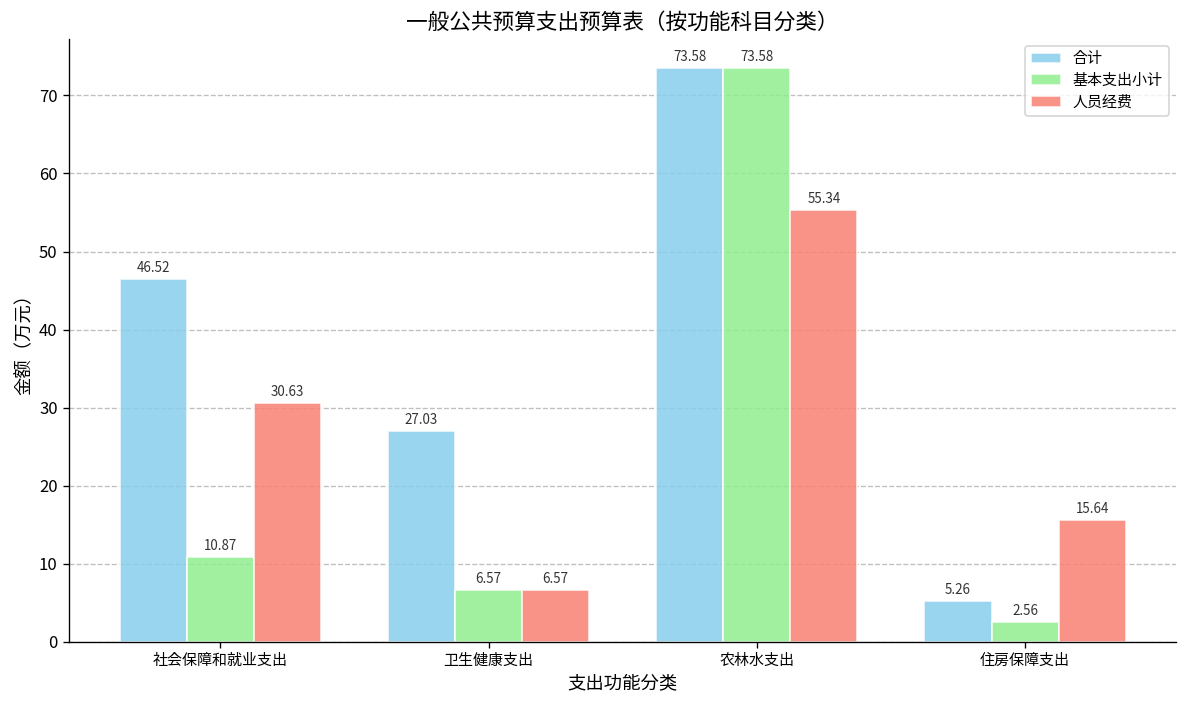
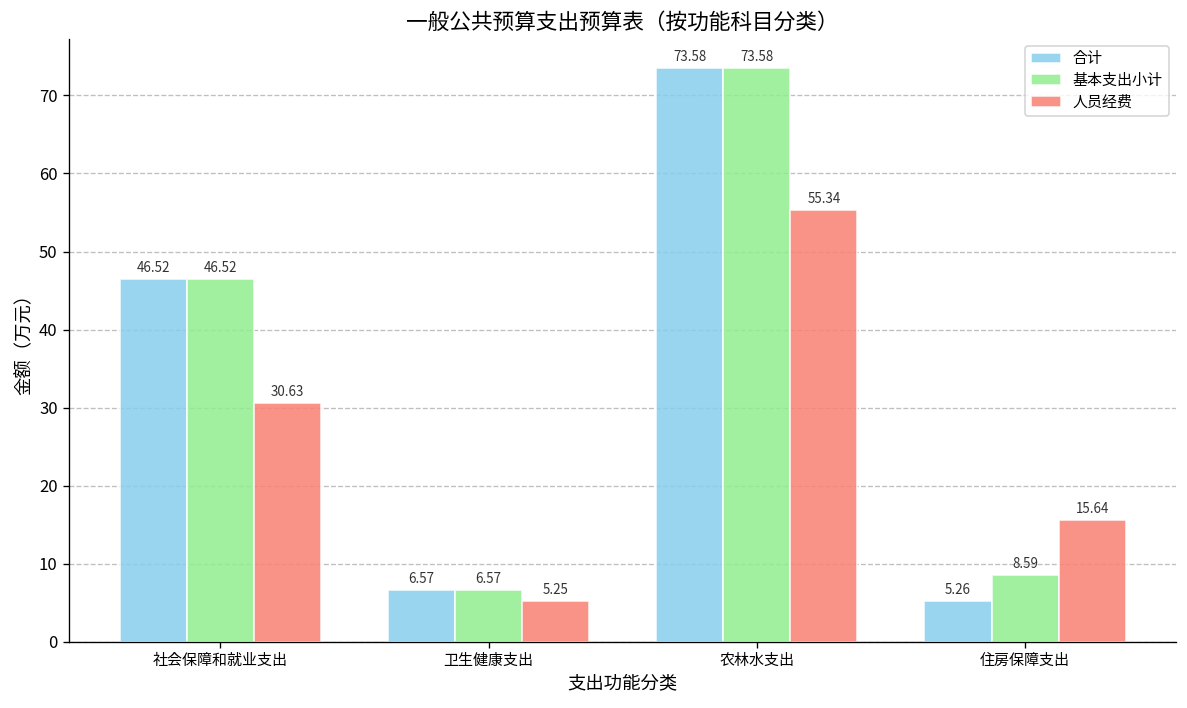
  {
    "合计": {
      "社会保障和就业支出": 46.52,
-     "卫生健康支出": 27.03,
+     "卫生健康支出": 6.57,
      "农林水支出": 73.58,
      "住房保障支出": 5.26
    },
    "基本支出小计": {
-     "社会保障和就业支出": 10.87,
+     "社会保障和就业支出": 46.52,
      "卫生健康支出": 6.57,
      "农林水支出": 73.58,
-     "住房保障支出": 2.56
+     "住房保障支出": 8.59
    },
    "人员经费": {
      "社会保障和就业支出": 30.63,
-     "卫生健康支出": 6.57,
+     "卫生健康支出": 5.25,
      "农林水支出": 55.34,
      "住房保障支出": 15.64
    }
  }
